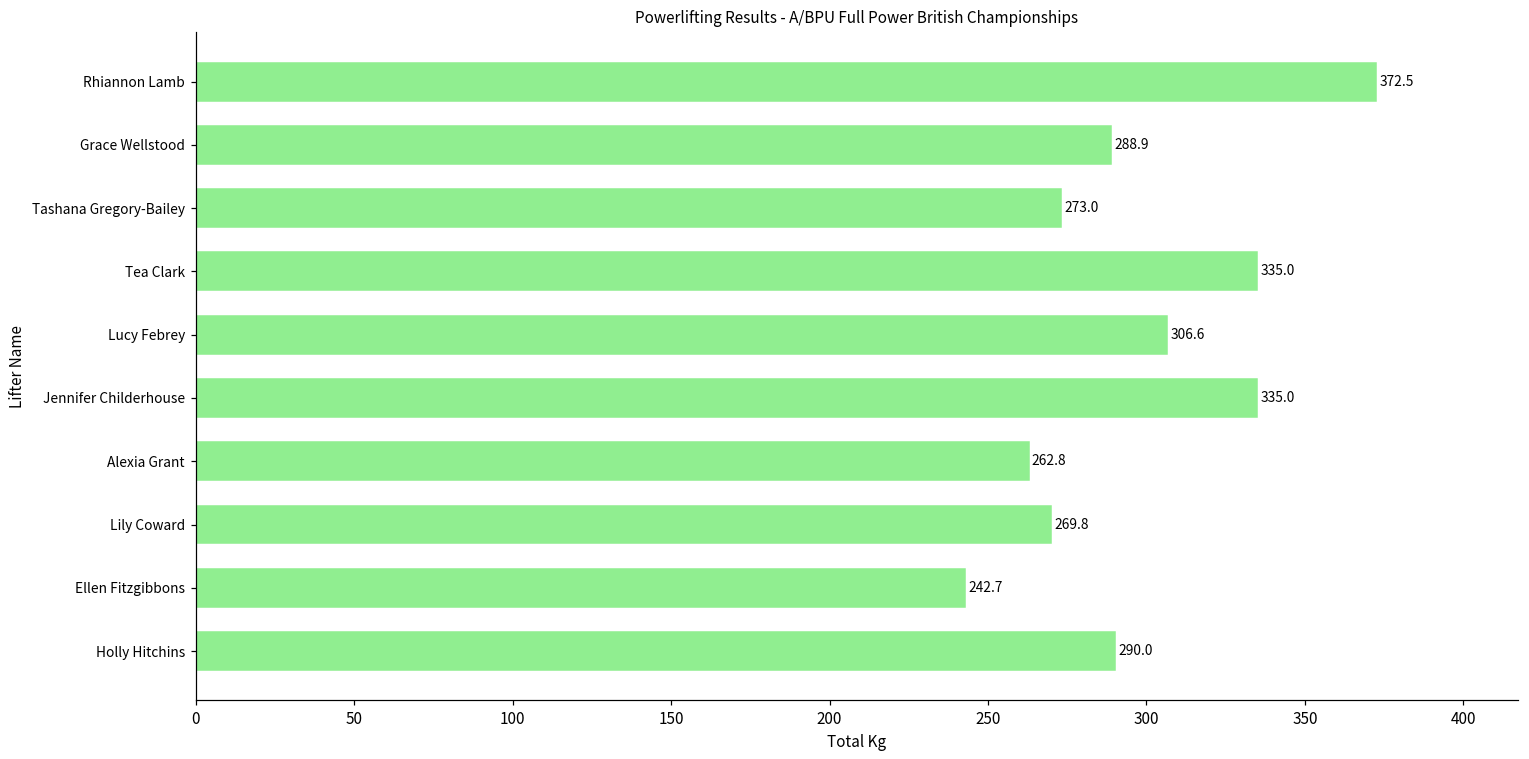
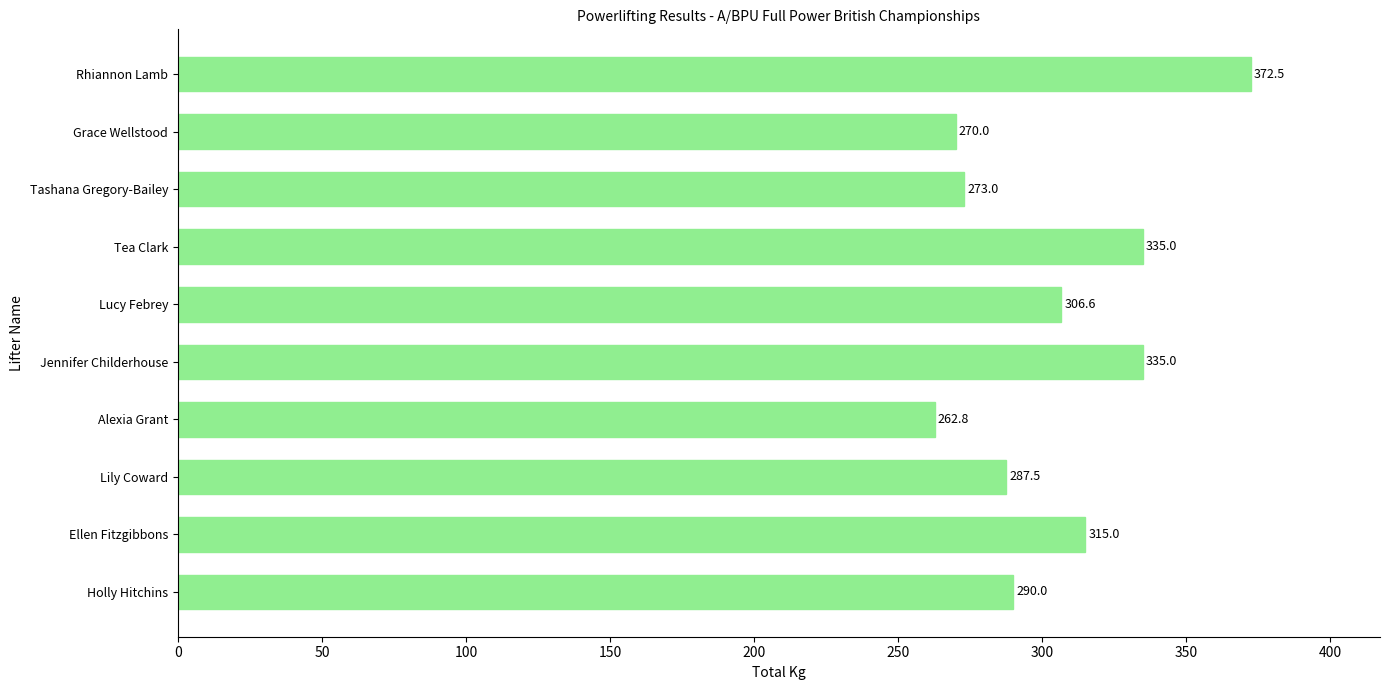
  {
    "Rhiannon Lamb": 372.5,
-   "Grace Wellstood": 288.9,
+   "Grace Wellstood": 270.0,
    "Tashana Gregory-Bailey": 273.0,
    "Tea Clark": 335.0,
    "Lucy Febrey": 306.6,
    "Jennifer Childerhouse": 335.0,
    "Alexia Grant": 262.8,
-   "Lily Coward": 269.8,
-   "Ellen Fitzgibbons": 242.7,
+   "Lily Coward": 287.5,
+   "Ellen Fitzgibbons": 315.0,
    "Holly Hitchins": 290.0
  }
